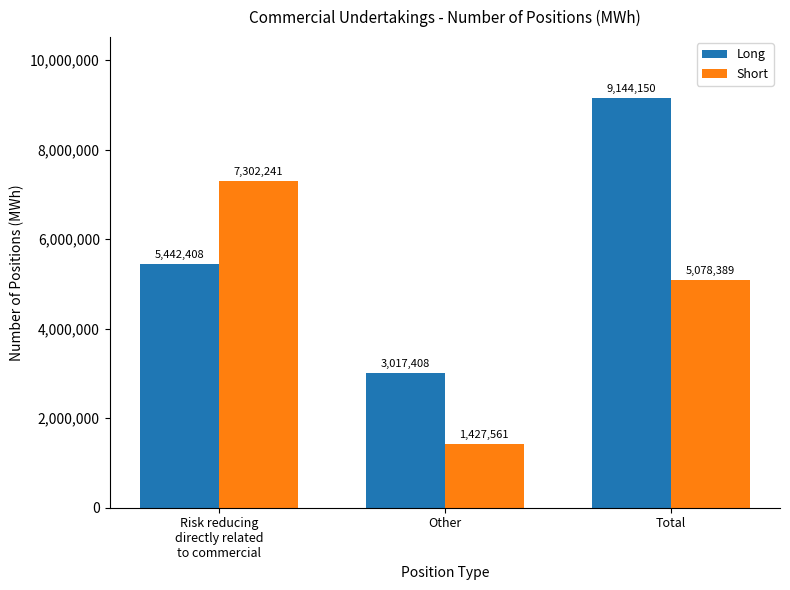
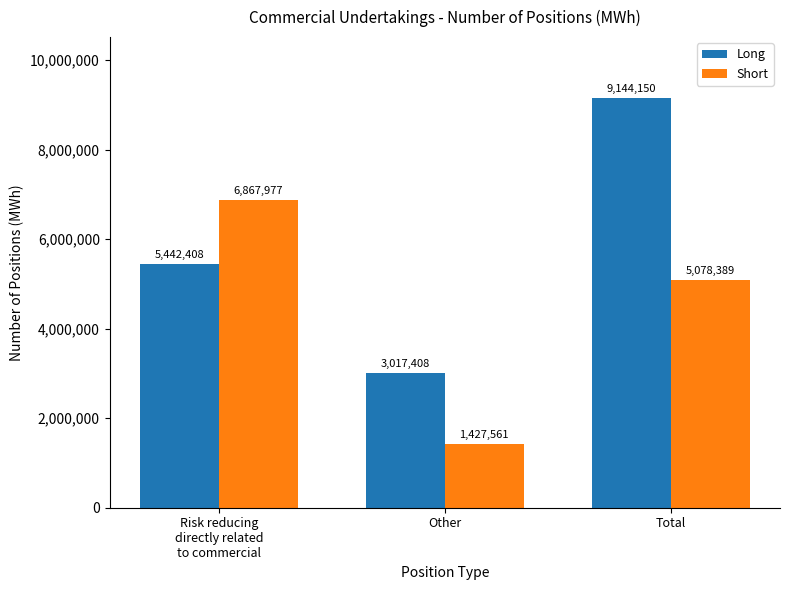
  {
    "Long": {
      "Risk reducing directly related to commercial": "5,442,408",
      "Other": "3,017,408",
      "Total": "9,144,150"
    },
    "Short": {
-     "Risk reducing directly related to commercial": "7,302,241",
+     "Risk reducing directly related to commercial": "6,867,977",
      "Other": "1,427,561",
      "Total": "5,078,389"
    }
  }
